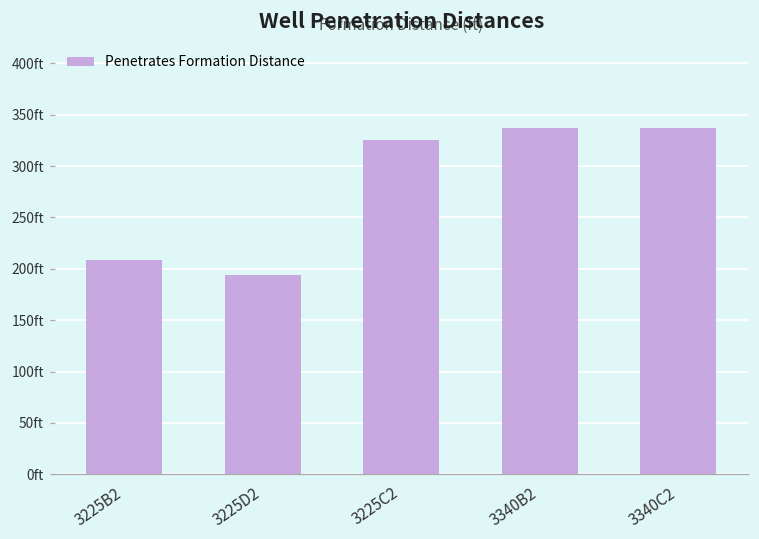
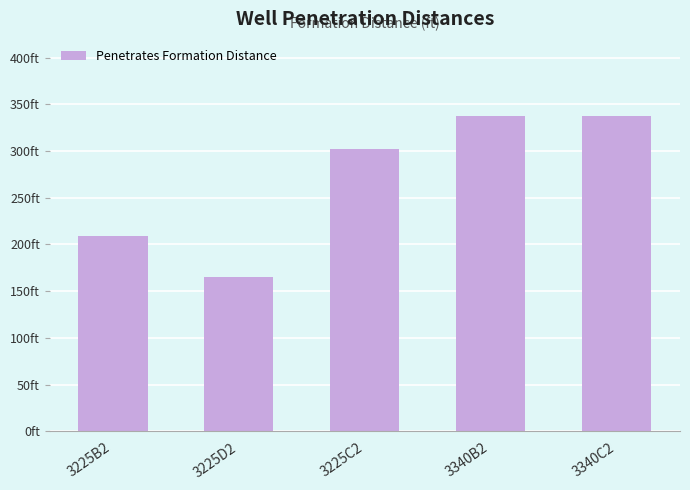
  {
    "3225B2": "210ft",
-   "3225D2": "190ft",
-   "3225C2": "330ft",
+   "3225D2": "170ft",
+   "3225C2": "300ft",
    "3340B2": "340ft",
    "3340C2": "340ft"
  }
